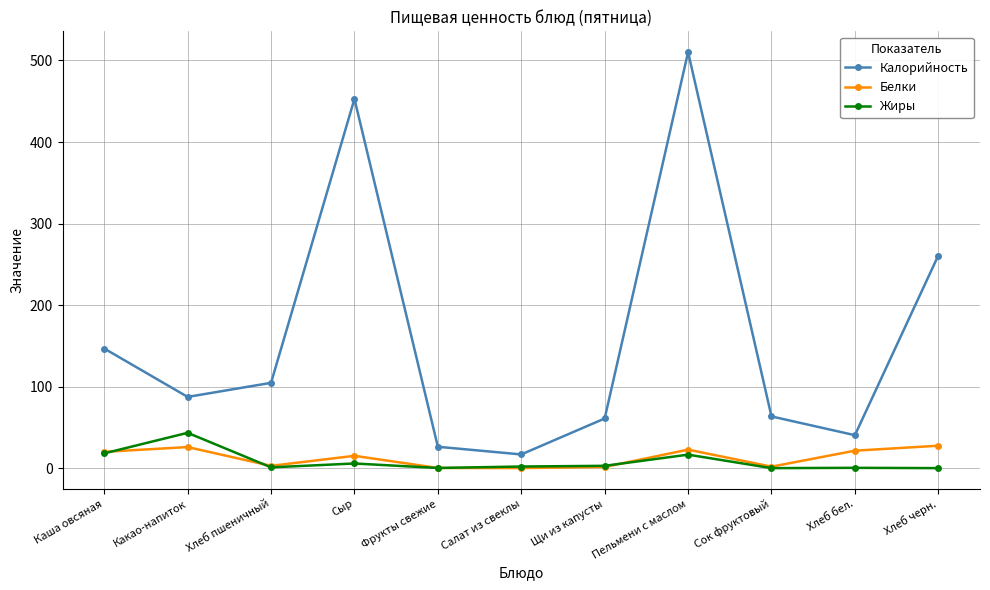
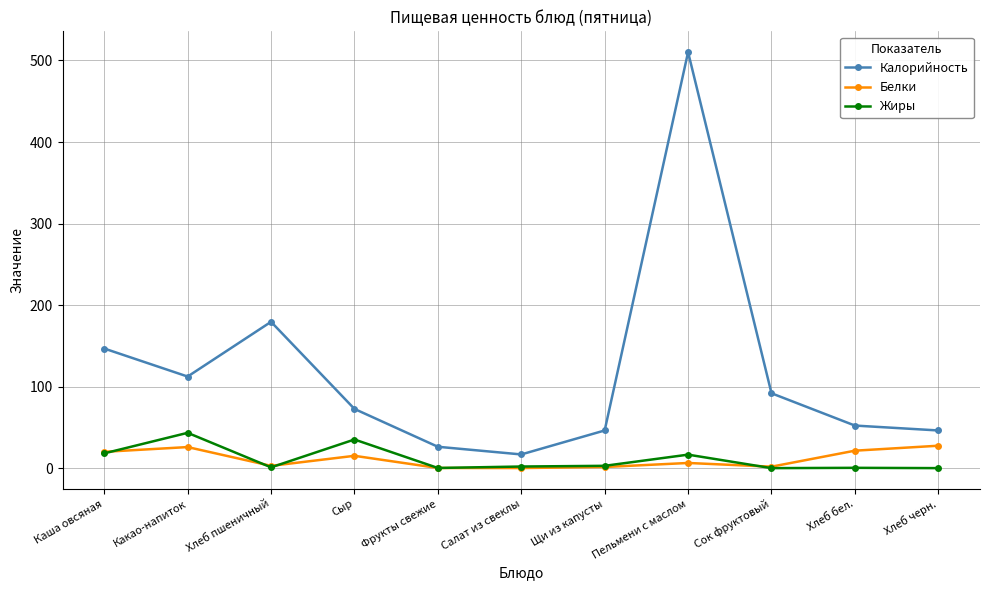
  {
    "Калорийность": {
      "Каша овсяная": 150,
-     "Какао-напиток": 90,
-     "Хлеб пшеничный": 100,
-     "Сыр": 450,
+     "Какао-напиток": 110,
+     "Хлеб пшеничный": 180,
+     "Сыр": 70,
      "Фрукты свежие": 30,
      "Салат из свеклы": 20,
-     "Щи из капусты": 60,
+     "Щи из капусты": 50,
      "Пельмени с маслом": 510,
-     "Сок фруктовый": 60,
-     "Хлеб бел.": 40,
-     "Хлеб черн.": 260
+     "Сок фруктовый": 90,
+     "Хлеб бел.": 50,
+     "Хлеб черн.": 50
    },
    "Белки": {
      "Какао-напиток": 30,
      "Сыр": 20,
-     "Пельмени с маслом": 20,
+     "Пельмени с маслом": 10,
      "Хлеб бел.": 20,
      "Хлеб черн.": 30
    },
    "Жиры": {
      "Какао-напиток": 40,
-     "Сыр": 10,
+     "Сыр": 40,
      "Пельмени с маслом": 20,
      "Хлеб бел.": 0,
      "Хлеб черн.": 0
    }
  }
